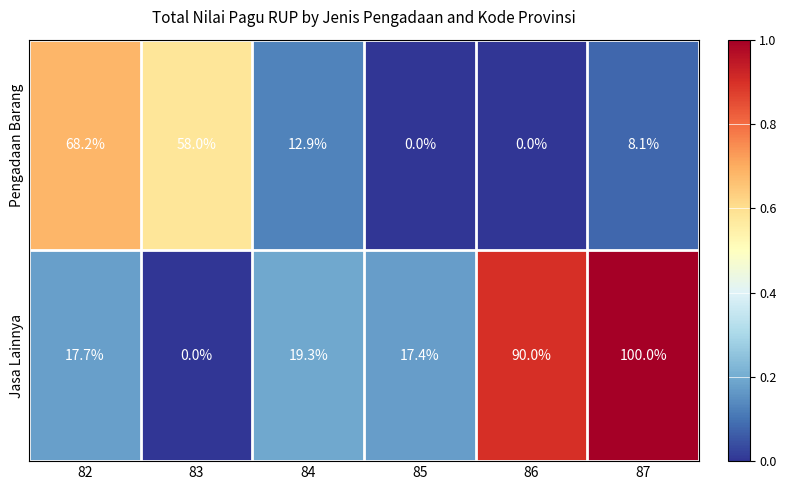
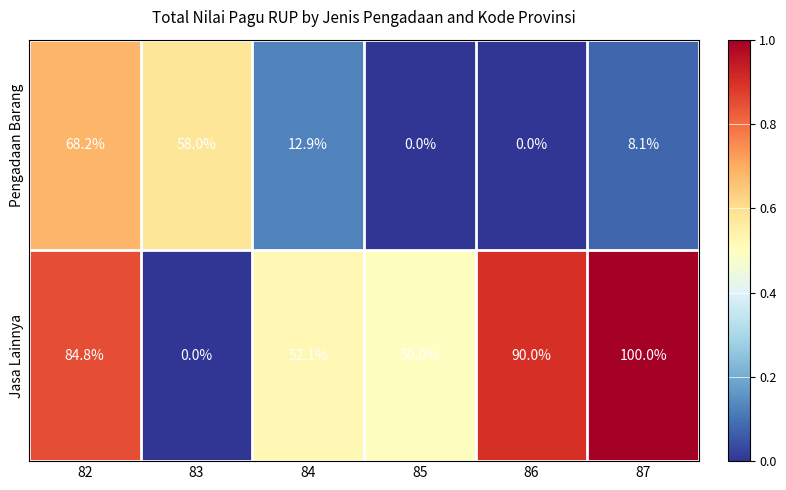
  {
    "Pengadaan Barang": {
      "82": "68.2%",
      "83": "58.0%",
      "84": "12.9%",
      "85": "0.0%",
      "86": "0.0%",
      "87": "8.1%"
    },
    "Jasa Lainnya": {
-     "82": "17.7%",
+     "82": "84.8%",
      "83": "0.0%",
-     "84": "19.3%",
-     "85": "17.4%",
+     "84": "52.1%",
+     "85": "50.0%",
      "86": "90.0%",
      "87": "100.0%"
    }
  }
